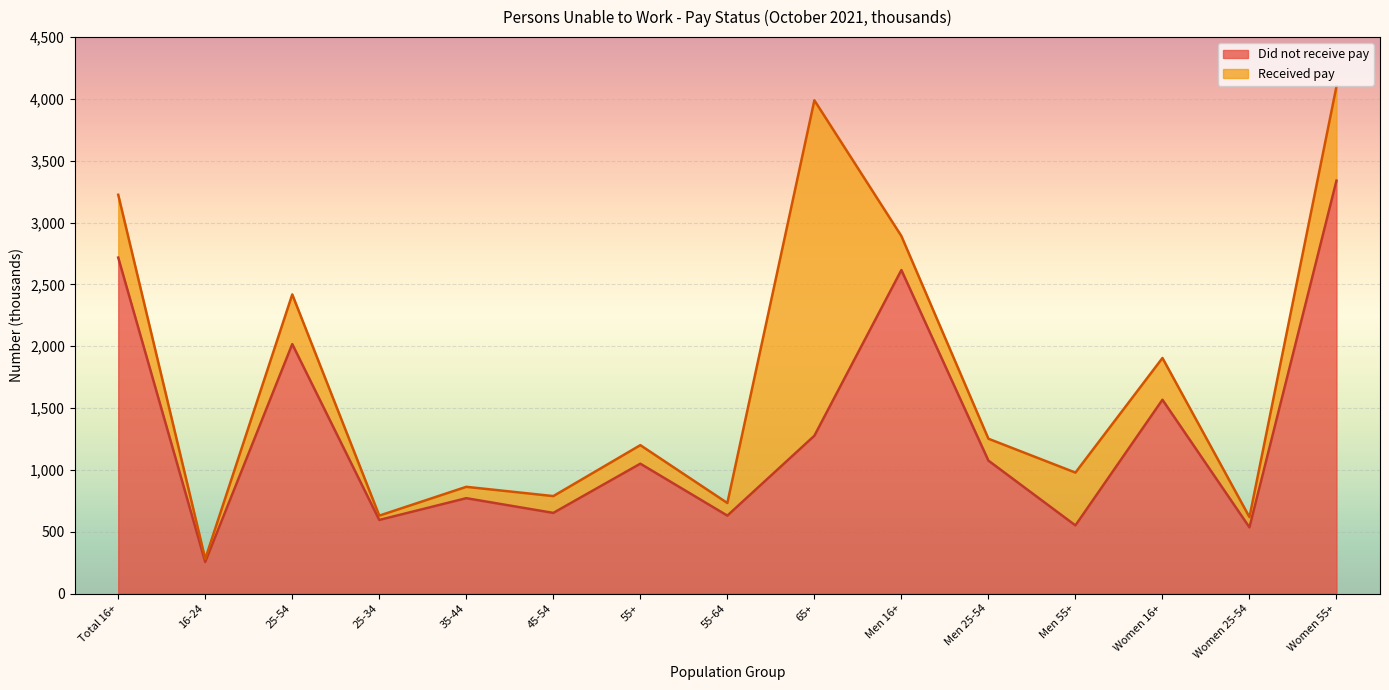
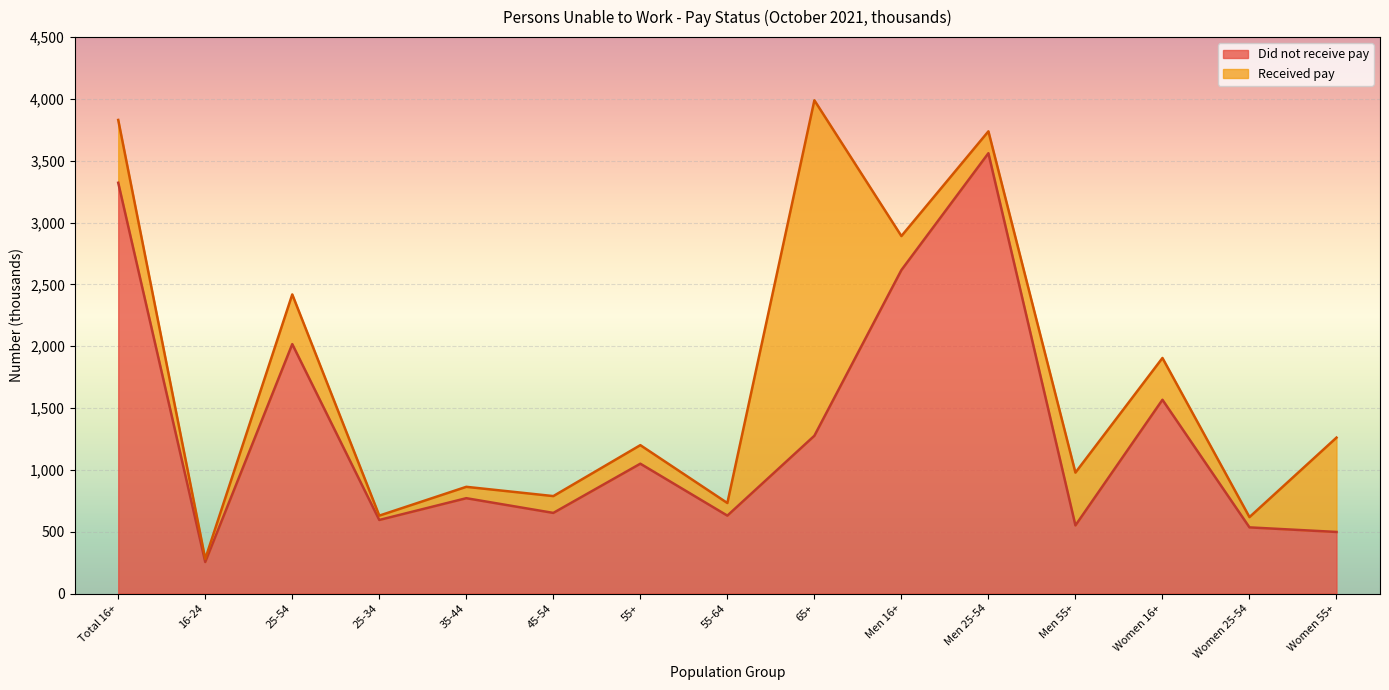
  {
    "Did not receive pay": {
-     "Total 16+": "2,720",
+     "Total 16+": "3,320",
      "16-24": "260",
      "25-54": "2,020",
      "25-34": "600",
      "35-44": "770",
      "45-54": "650",
      "55+": "1,050",
      "55-64": "630",
      "65+": "1,280",
      "Men 16+": "2,620",
-     "Men 25-54": "1,080",
+     "Men 25-54": "3,560",
      "Men 55+": "550",
      "Women 16+": "1,570",
      "Women 25-54": "540",
-     "Women 55+": "3,340"
+     "Women 55+": "500"
    },
    "Received pay": {
      "Total 16+": "510",
      "16-24": "30",
      "25-54": "400",
      "25-34": "40",
      "35-44": "90",
      "45-54": "140",
      "55+": "150",
      "55-64": "100",
      "65+": "2,710",
      "Men 16+": "280",
      "Men 25-54": "180",
      "Men 55+": "430",
      "Women 16+": "340",
      "Women 25-54": "80",
      "Women 55+": "760"
    }
  }
